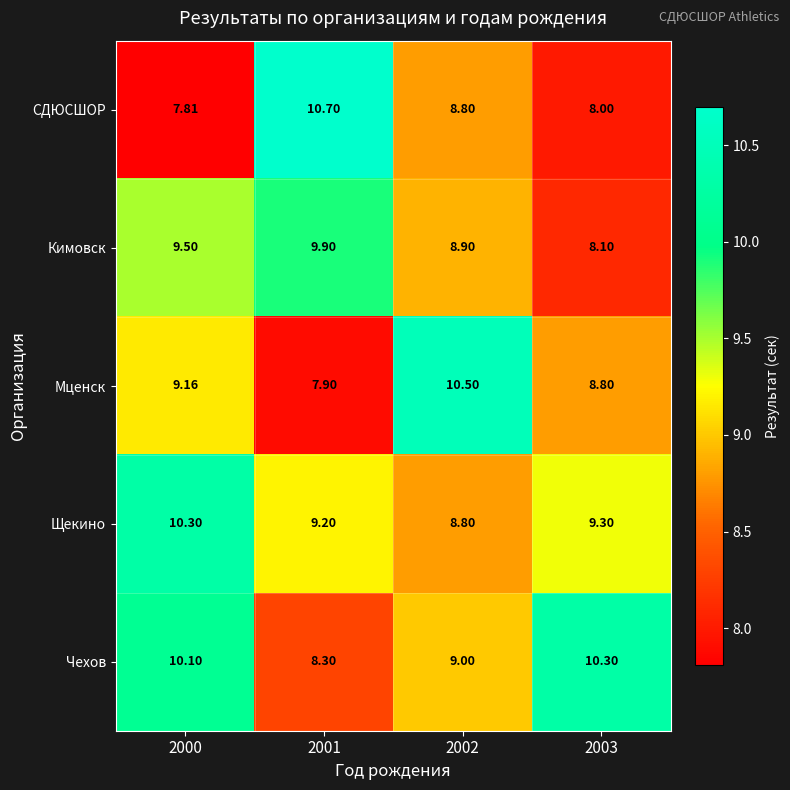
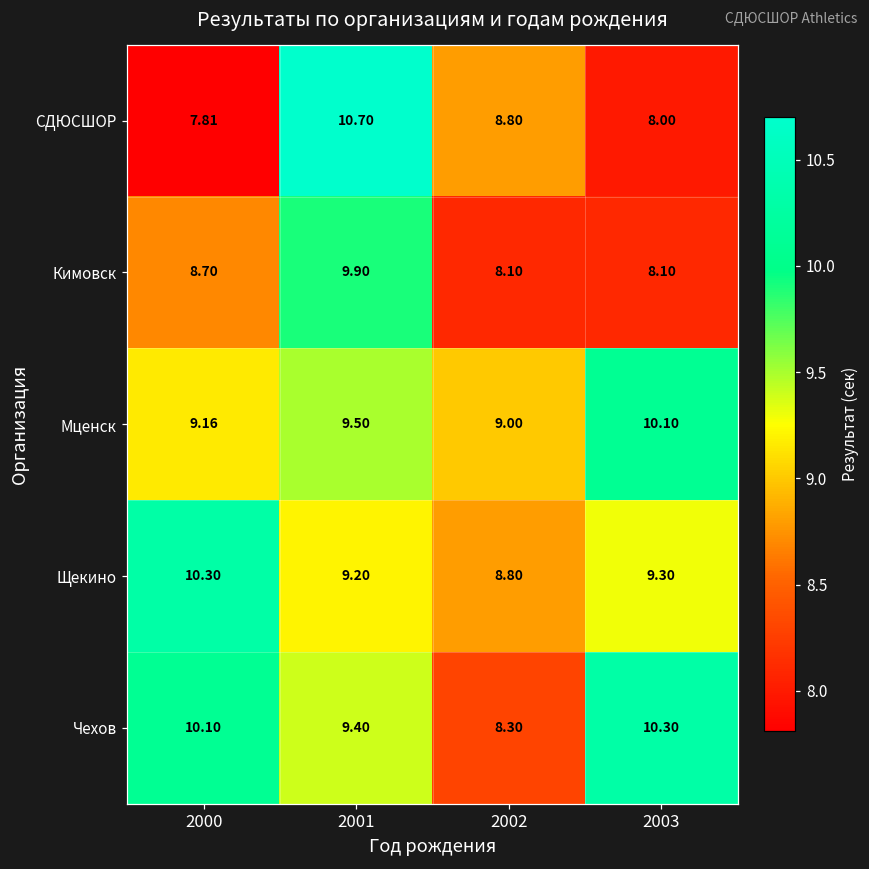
  {
    "СДЮСШОР": {
      "2000": 7.81,
      "2001": 10.70,
      "2002": 8.80,
      "2003": 8.00
    },
    "Кимовск": {
-     "2000": 9.50,
+     "2000": 8.70,
      "2001": 9.90,
-     "2002": 8.90,
+     "2002": 8.10,
      "2003": 8.10
    },
    "Мценск": {
      "2000": 9.16,
-     "2001": 7.90,
-     "2002": 10.50,
-     "2003": 8.80
+     "2001": 9.50,
+     "2002": 9.00,
+     "2003": 10.10
    },
    "Щекино": {
      "2000": 10.30,
      "2001": 9.20,
      "2002": 8.80,
      "2003": 9.30
    },
    "Чехов": {
      "2000": 10.10,
-     "2001": 8.30,
-     "2002": 9.00,
+     "2001": 9.40,
+     "2002": 8.30,
      "2003": 10.30
    }
  }
